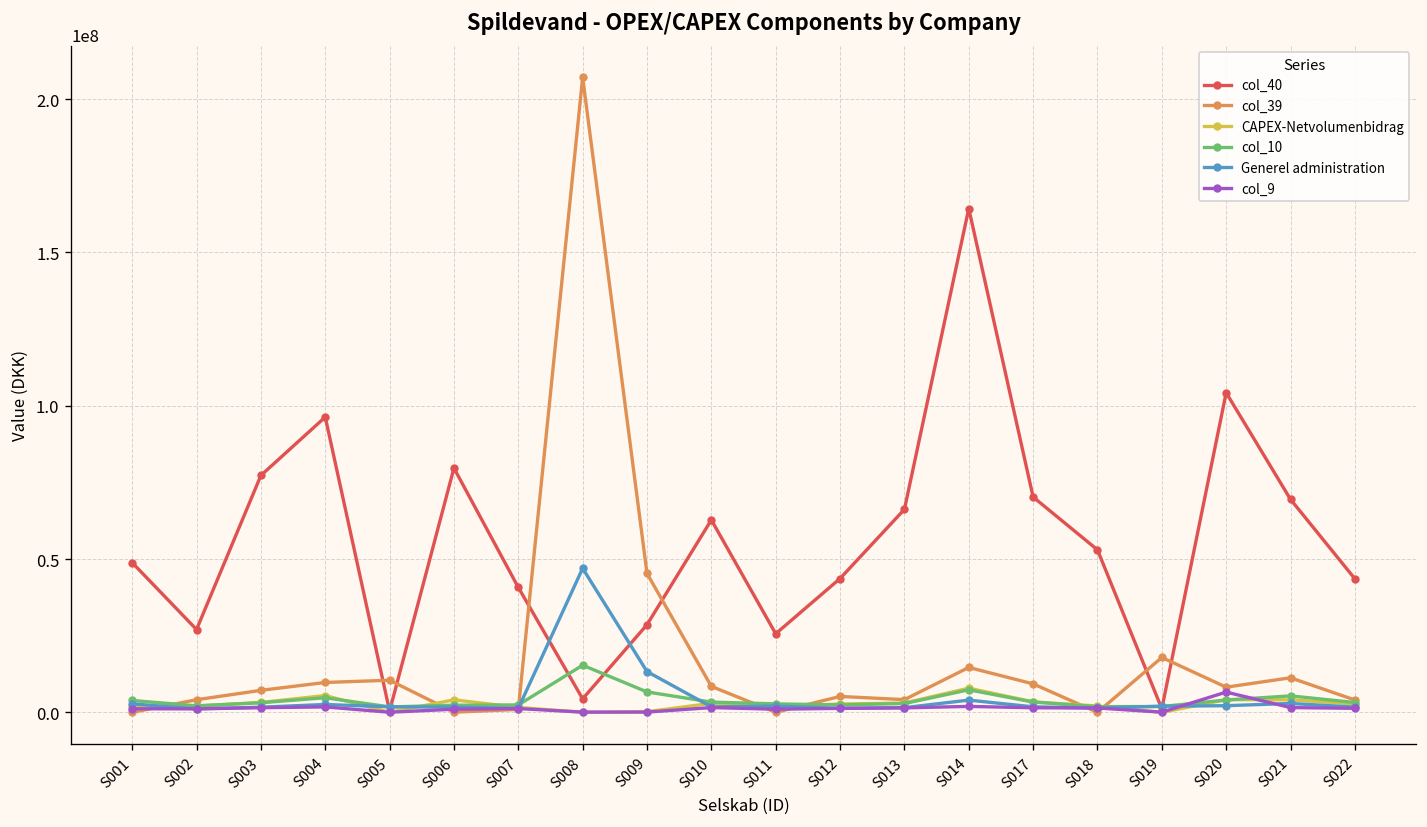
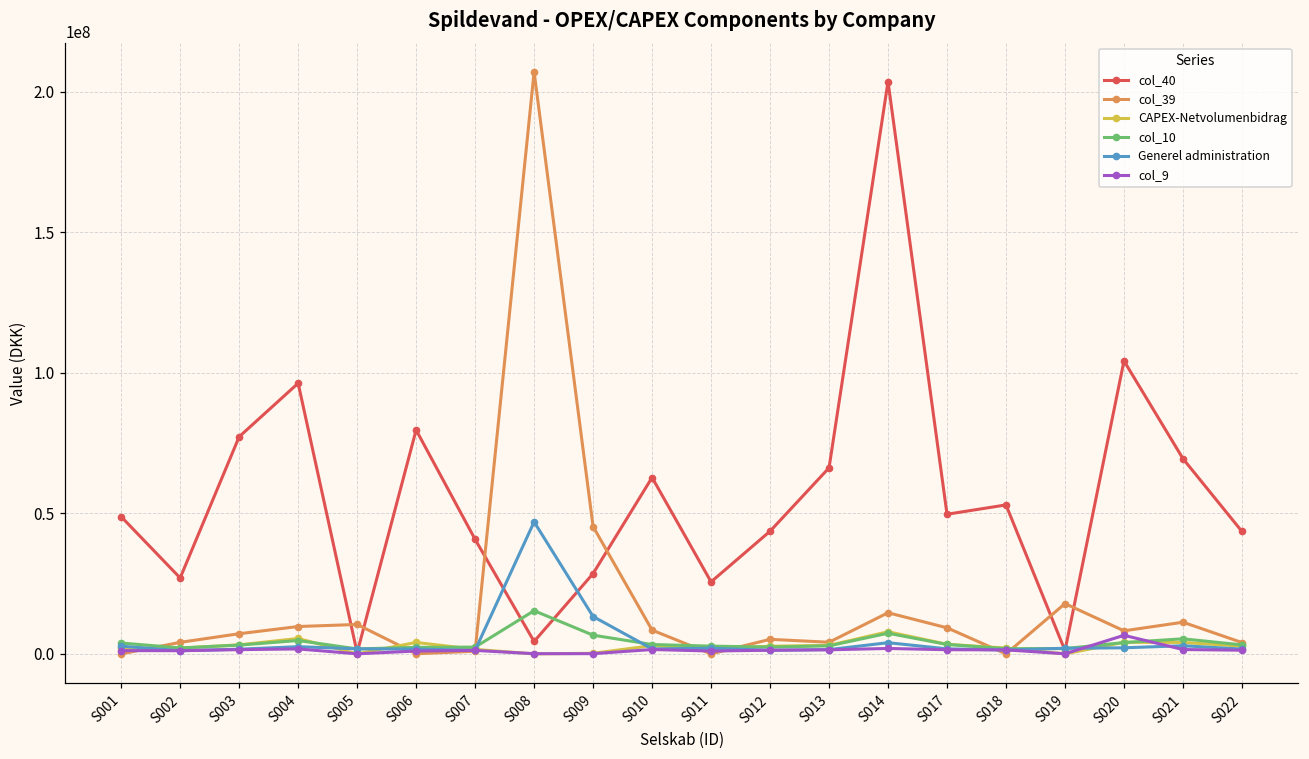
  {
    "col_40": {
      "S001": 49000000,
      "S002": 27000000,
      "S003": 77000000,
      "S004": 96000000,
      "S006": 80000000,
      "S007": 41000000,
      "S008": 4000000,
      "S009": 29000000,
      "S010": 63000000,
      "S011": 26000000,
      "S012": 44000000,
      "S013": 66000000,
-     "S014": 164000000,
-     "S017": 70000000,
+     "S014": 204000000,
+     "S017": 50000000,
      "S018": 53000000,
      "S020": 104000000,
      "S021": 69000000,
      "S022": 44000000
    },
    "col_10": {
      "S001": 4000000,
      "S008": 15000000,
      "S009": 7000000,
      "S021": 5000000
    },
    "Generel administration": {
      "S008": 47000000,
      "S009": 13000000,
      "S014": 4000000,
      "S020": 2000000,
      "S021": 3000000
    },
    "col_9": {
      "S014": 2000000,
      "S020": 7000000,
      "S021": 2000000
    }
  }
